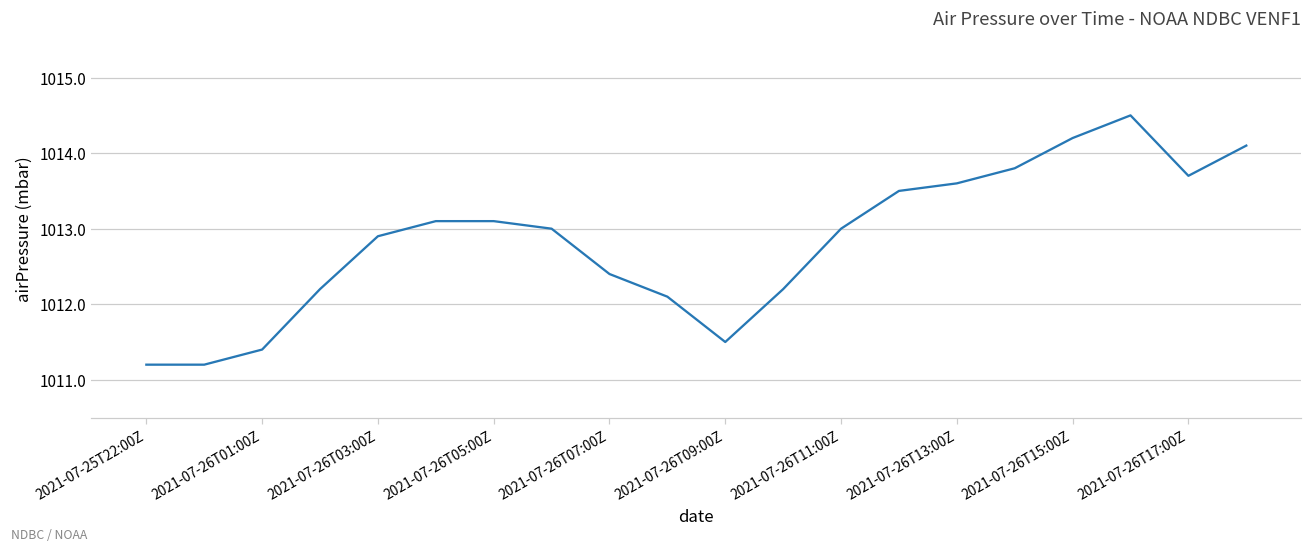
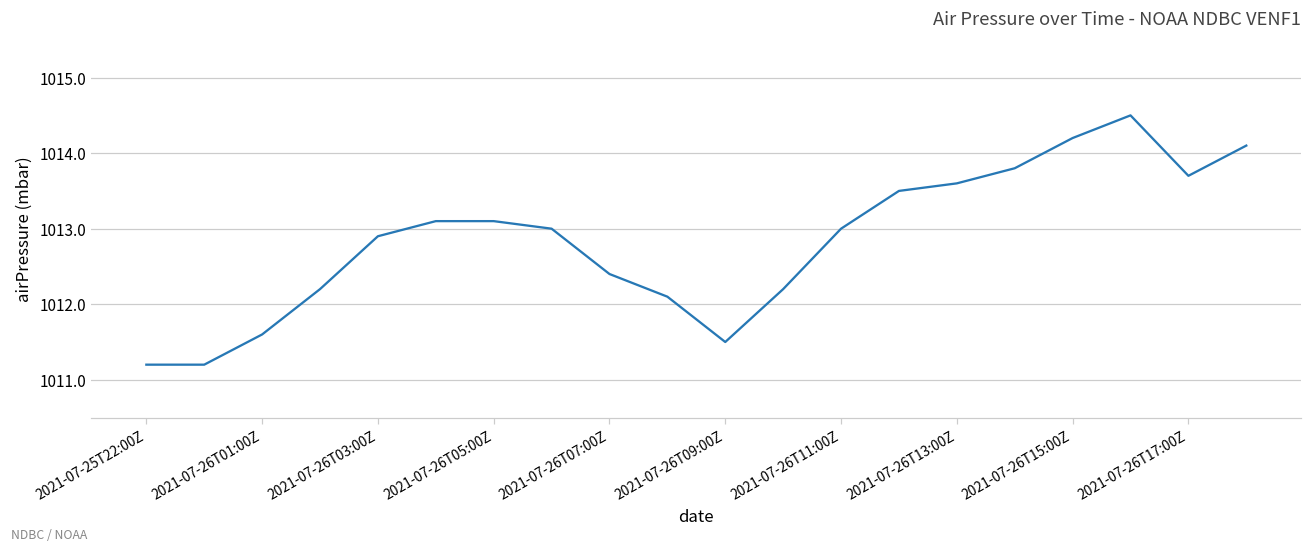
  {
    "2021-07-25T22:00Z": 1011.2,
-   "2021-07-26T01:00Z": 1011.4,
+   "2021-07-26T01:00Z": 1011.6,
    "2021-07-26T03:00Z": 1012.9,
    "2021-07-26T05:00Z": 1013.1,
    "2021-07-26T07:00Z": 1012.4,
    "2021-07-26T09:00Z": 1011.5,
    "2021-07-26T11:00Z": 1013.0,
    "2021-07-26T13:00Z": 1013.6,
    "2021-07-26T15:00Z": 1014.2,
    "2021-07-26T17:00Z": 1013.7
  }
